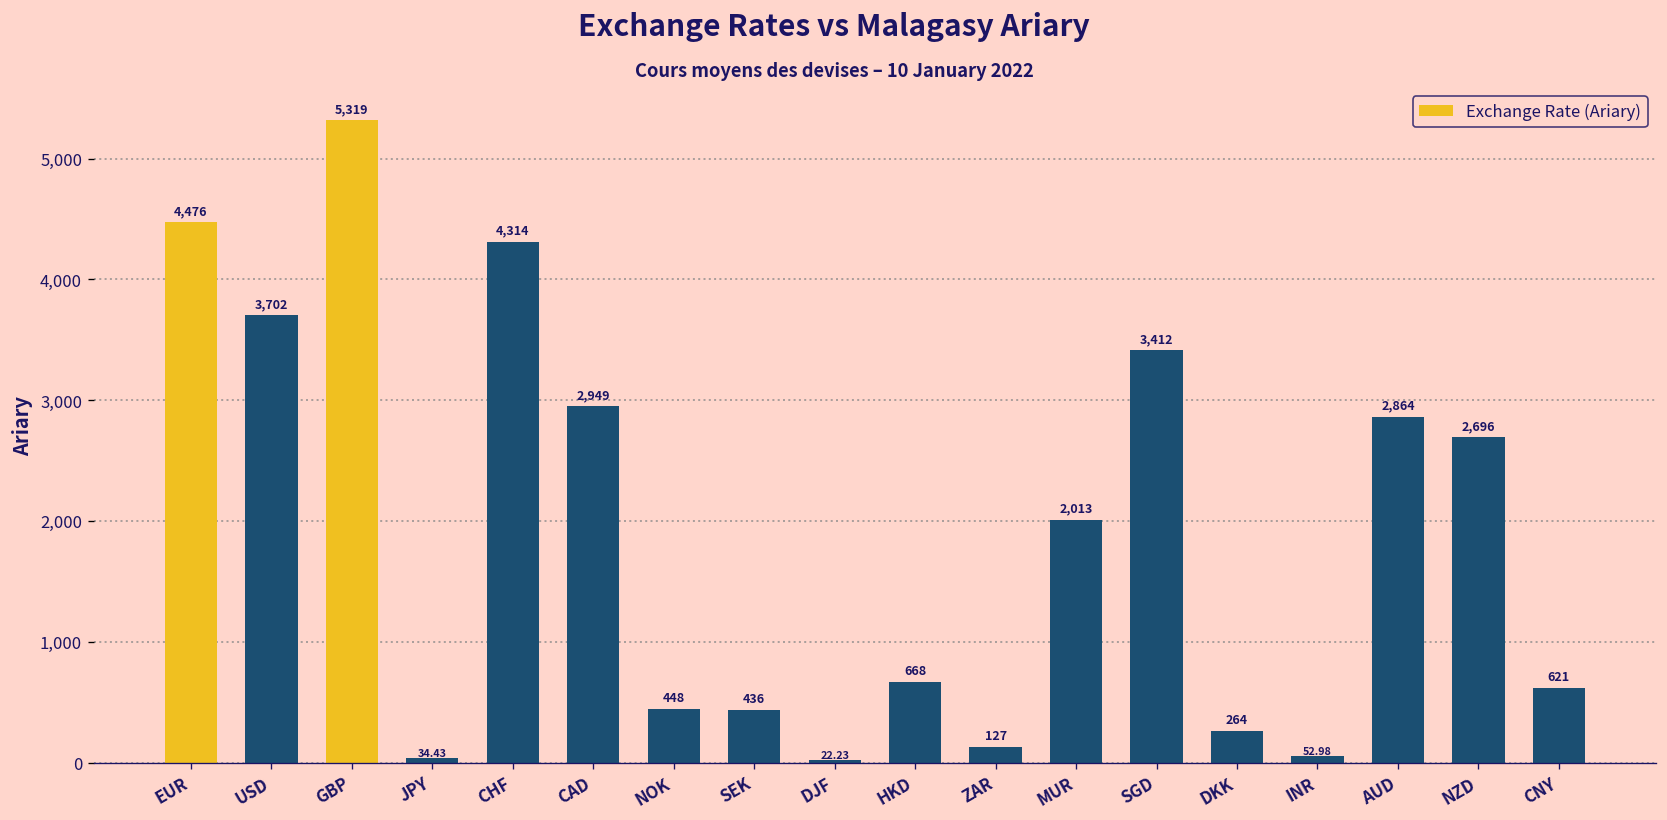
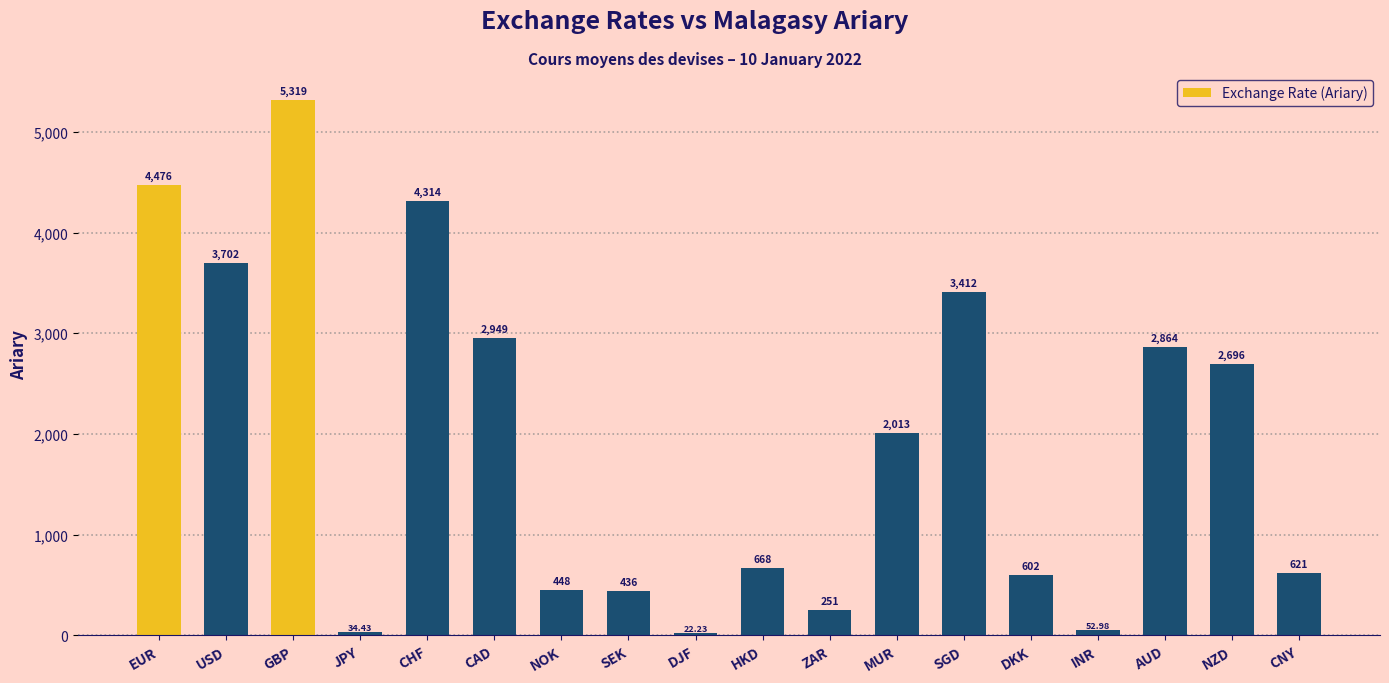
  {
    "EUR": "4,476",
    "USD": "3,702",
    "GBP": "5,319",
    "JPY": "34.43",
    "CHF": "4,314",
    "CAD": "2,949",
    "NOK": "448",
    "SEK": "436",
    "DJF": "22.23",
    "HKD": "668",
-   "ZAR": "127",
+   "ZAR": "251",
    "MUR": "2,013",
    "SGD": "3,412",
-   "DKK": "264",
+   "DKK": "602",
    "INR": "52.98",
    "AUD": "2,864",
    "NZD": "2,696",
    "CNY": "621"
  }
